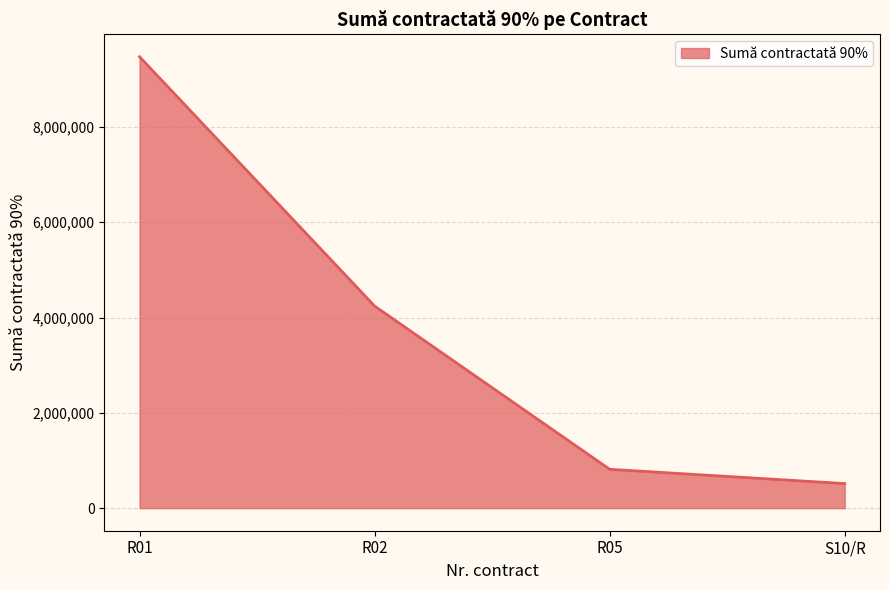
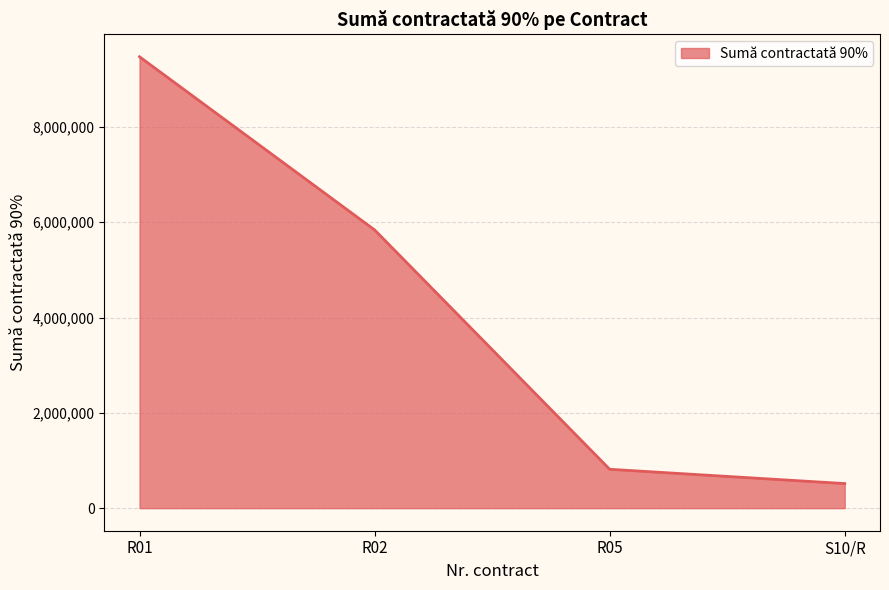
  {
    "R01": "9,500,000",
-   "R02": "4,200,000",
+   "R02": "5,800,000",
    "R05": "800,000",
    "S10/R": "500,000"
  }
